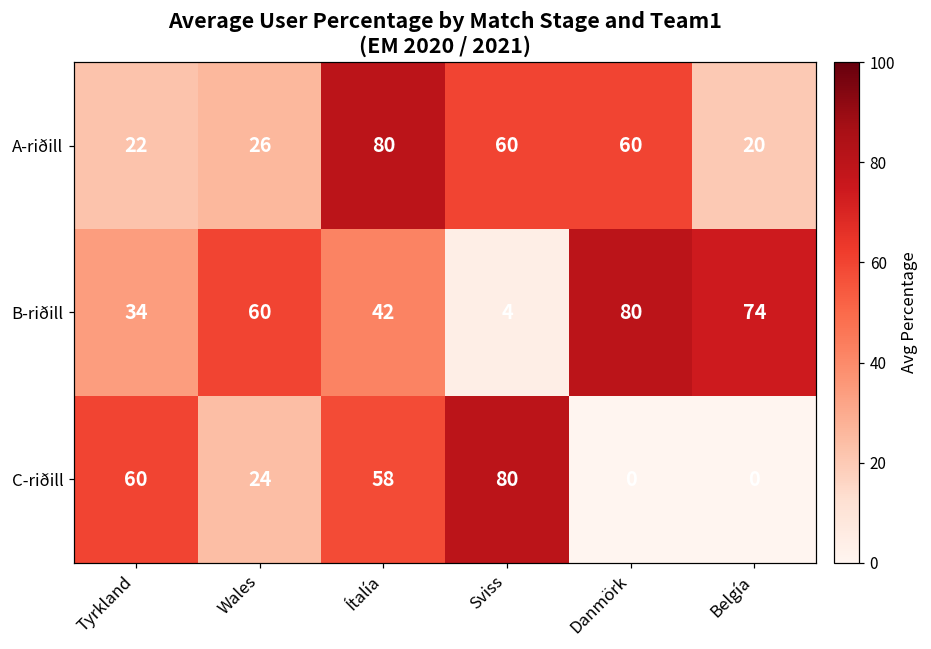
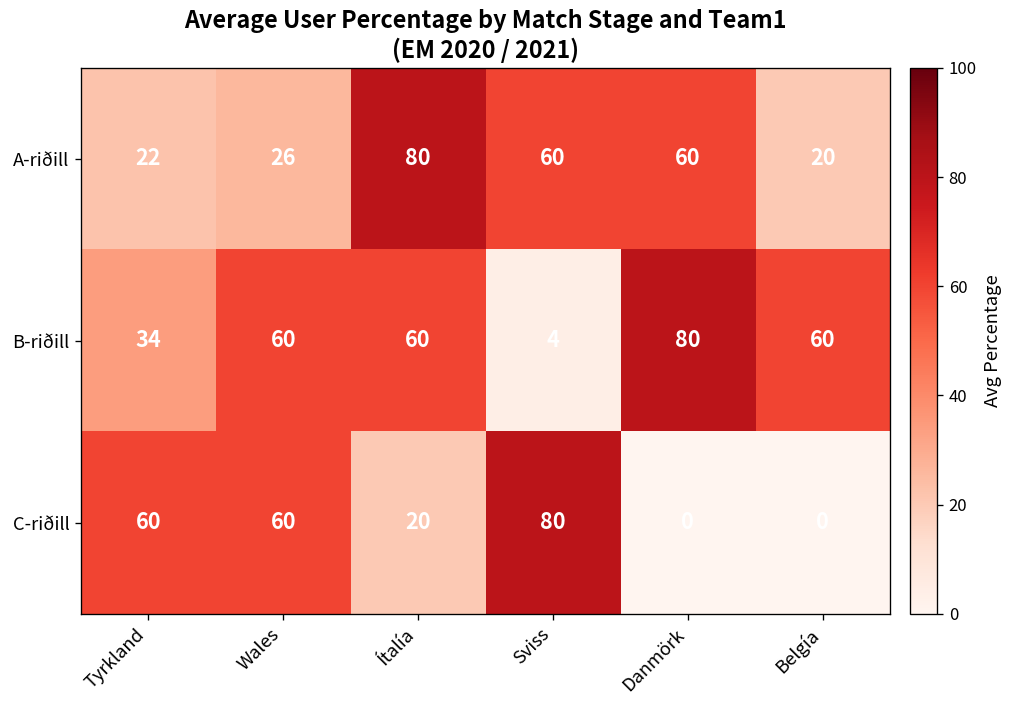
  {
    "A-riðill": {
      "Tyrkland": 22,
      "Wales": 26,
      "Ítalía": 80,
      "Sviss": 60,
      "Danmörk": 60,
      "Belgía": 20
    },
    "B-riðill": {
      "Tyrkland": 34,
      "Wales": 60,
-     "Ítalía": 42,
+     "Ítalía": 60,
      "Danmörk": 80,
-     "Belgía": 74
+     "Belgía": 60
    },
    "C-riðill": {
      "Tyrkland": 60,
-     "Wales": 24,
-     "Ítalía": 58,
+     "Wales": 60,
+     "Ítalía": 20,
      "Sviss": 80
    }
  }
